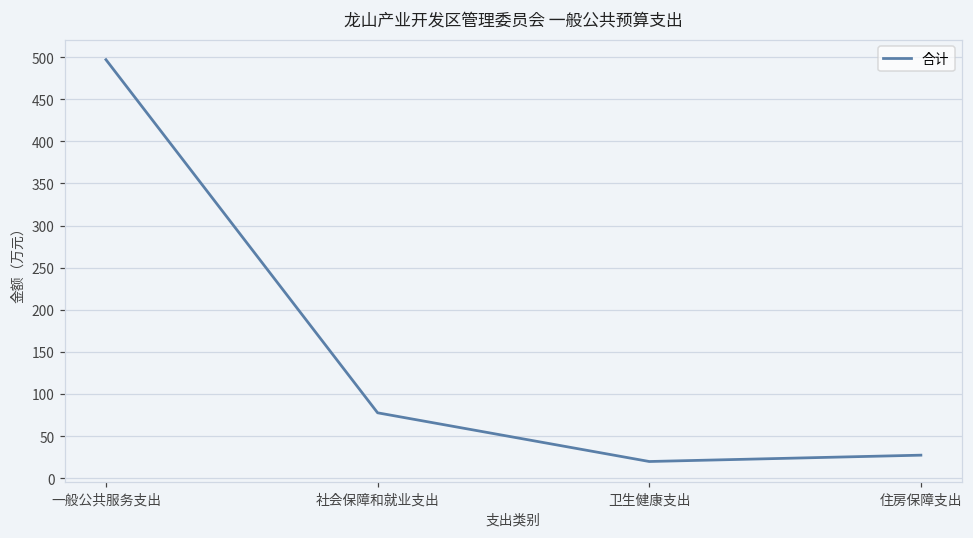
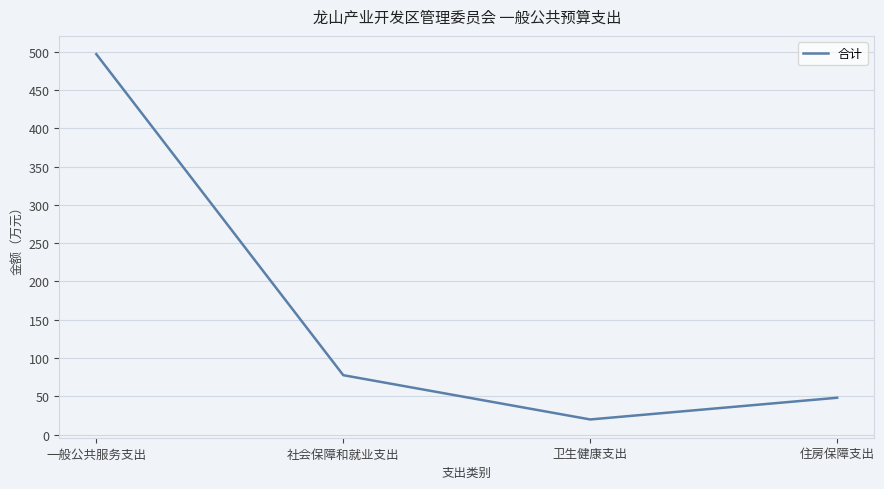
  {
    "一般公共服务支出": 500,
    "社会保障和就业支出": 80,
    "卫生健康支出": 20,
-   "住房保障支出": 30
+   "住房保障支出": 50
  }
